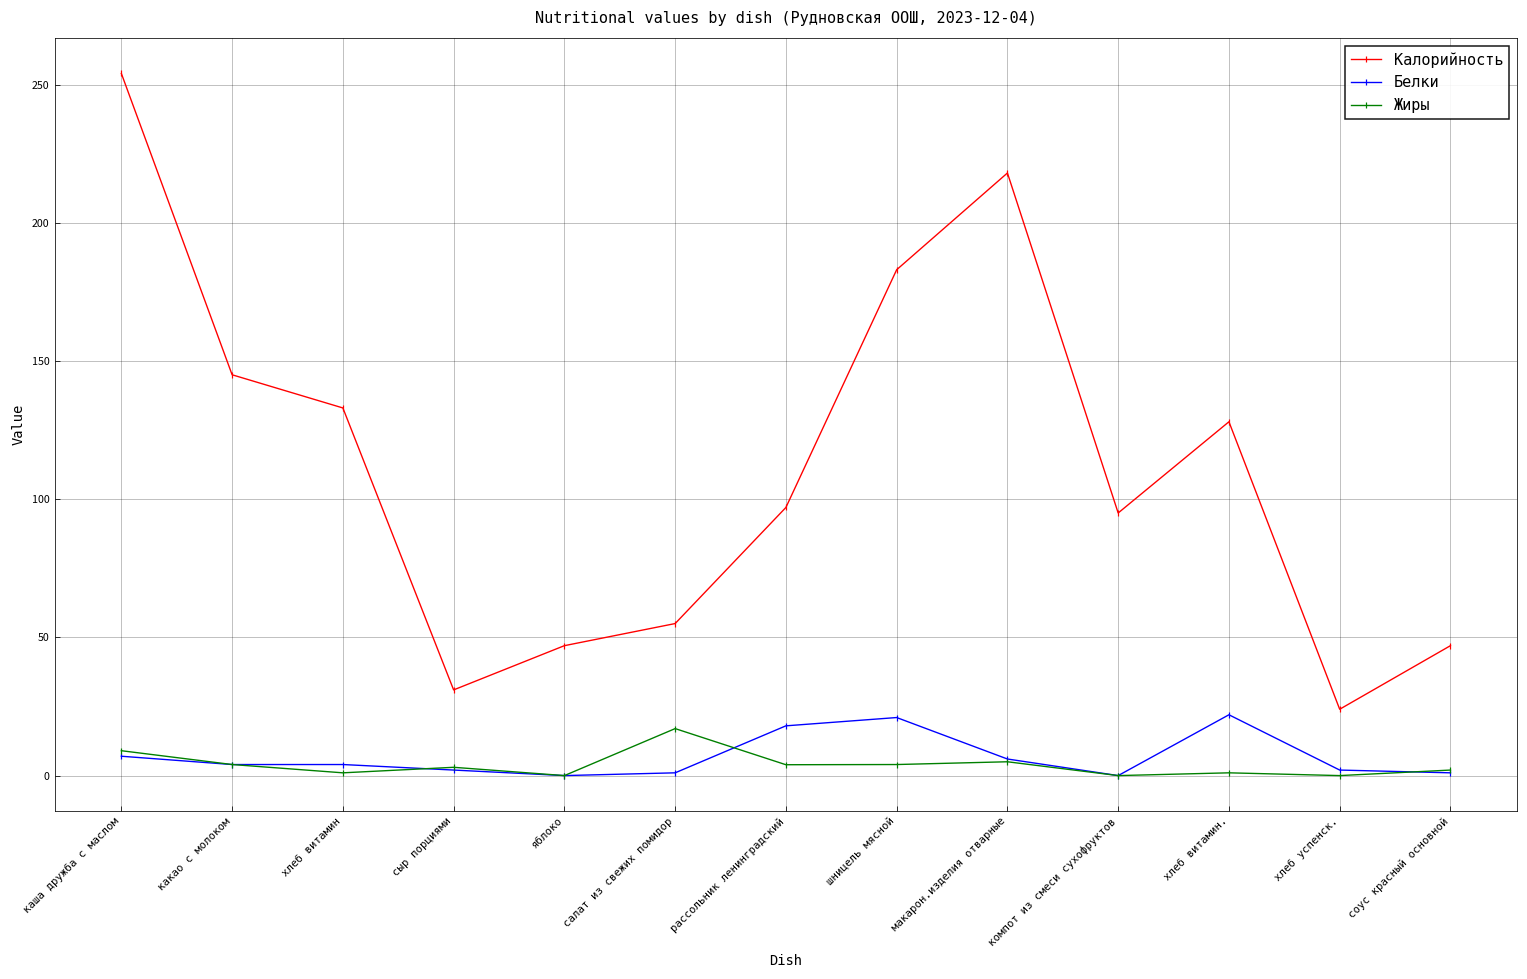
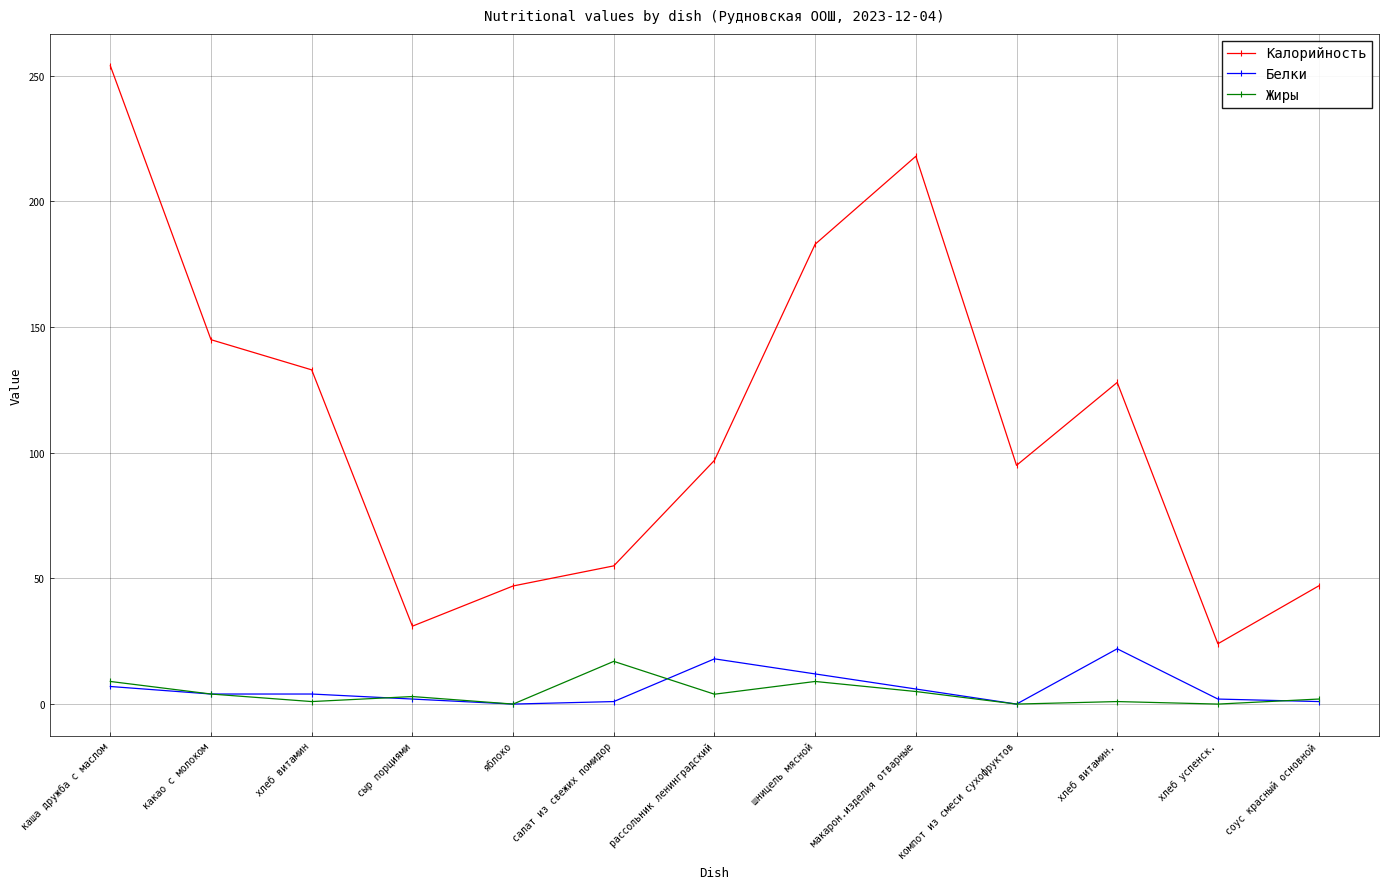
  {
    "Калорийность": {
      "каша дружба с маслом": 254,
      "какао с молоком": 145,
      "хлеб витамин": 133,
      "сыр порциями": 31,
      "яблоко": 47,
      "салат из свежих помидор": 55,
      "рассольник ленинградский": 97,
      "шницель мясной": 183,
      "макарон.изделия отварные": 218,
      "компот из смеси сухофруктов": 95,
      "хлеб витамин.": 128,
      "хлеб успенск.": 24,
      "соус красный основной": 47
    },
    "Белки": {
      "каша дружба с маслом": 7,
      "хлеб витамин": 4,
      "сыр порциями": 2,
      "салат из свежих помидор": 1,
      "рассольник ленинградский": 18,
-     "шницель мясной": 21,
+     "шницель мясной": 12,
      "хлеб витамин.": 22,
      "хлеб успенск.": 2
    },
    "Жиры": {
      "каша дружба с маслом": 9,
      "хлеб витамин": 1,
      "сыр порциями": 3,
      "салат из свежих помидор": 17,
      "рассольник ленинградский": 4,
-     "шницель мясной": 4,
+     "шницель мясной": 9,
      "хлеб витамин.": 1,
      "хлеб успенск.": 0
    }
  }
